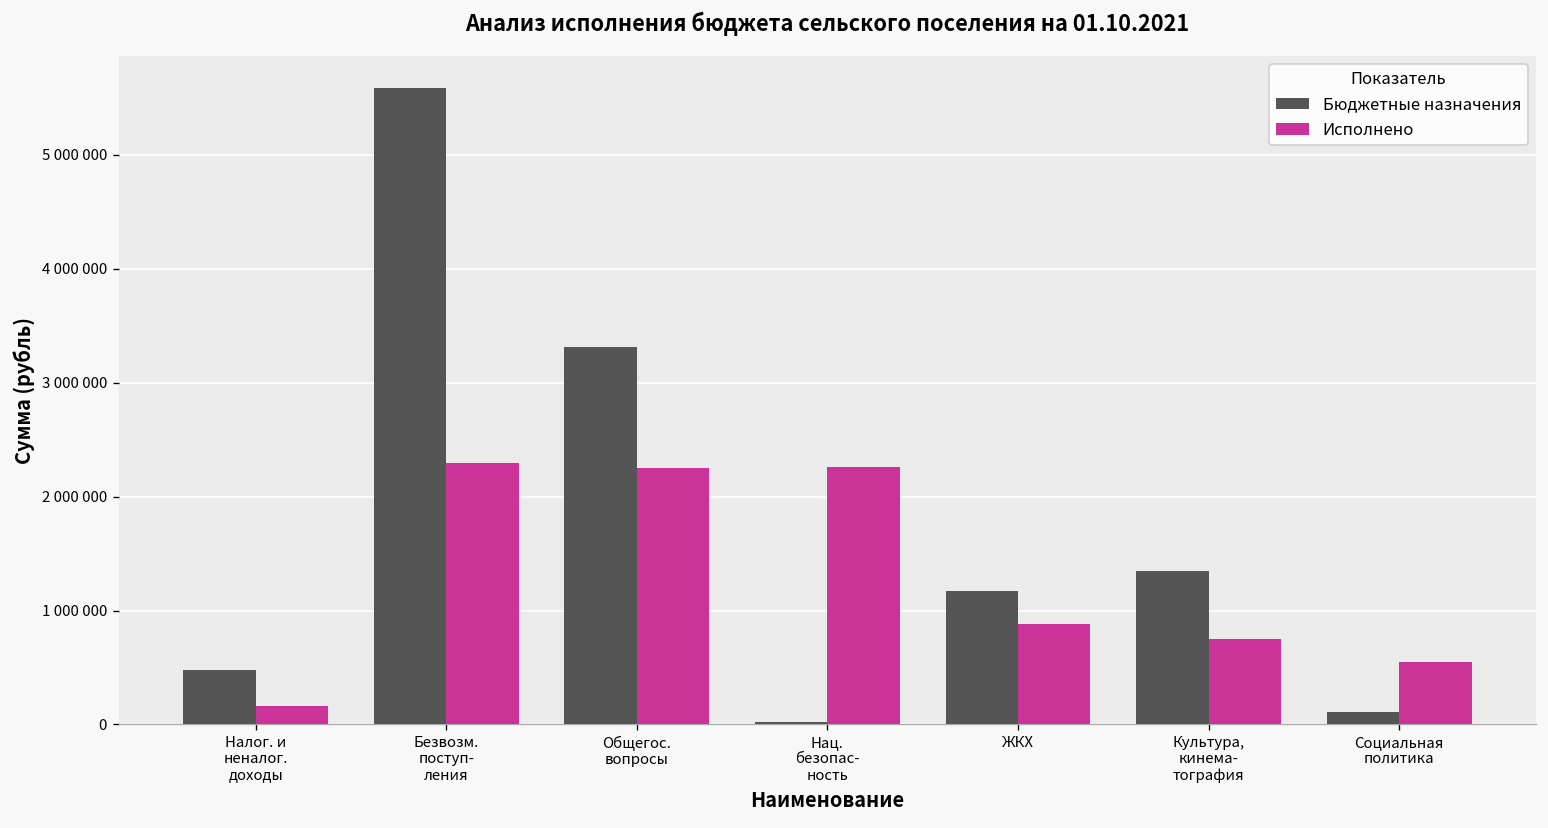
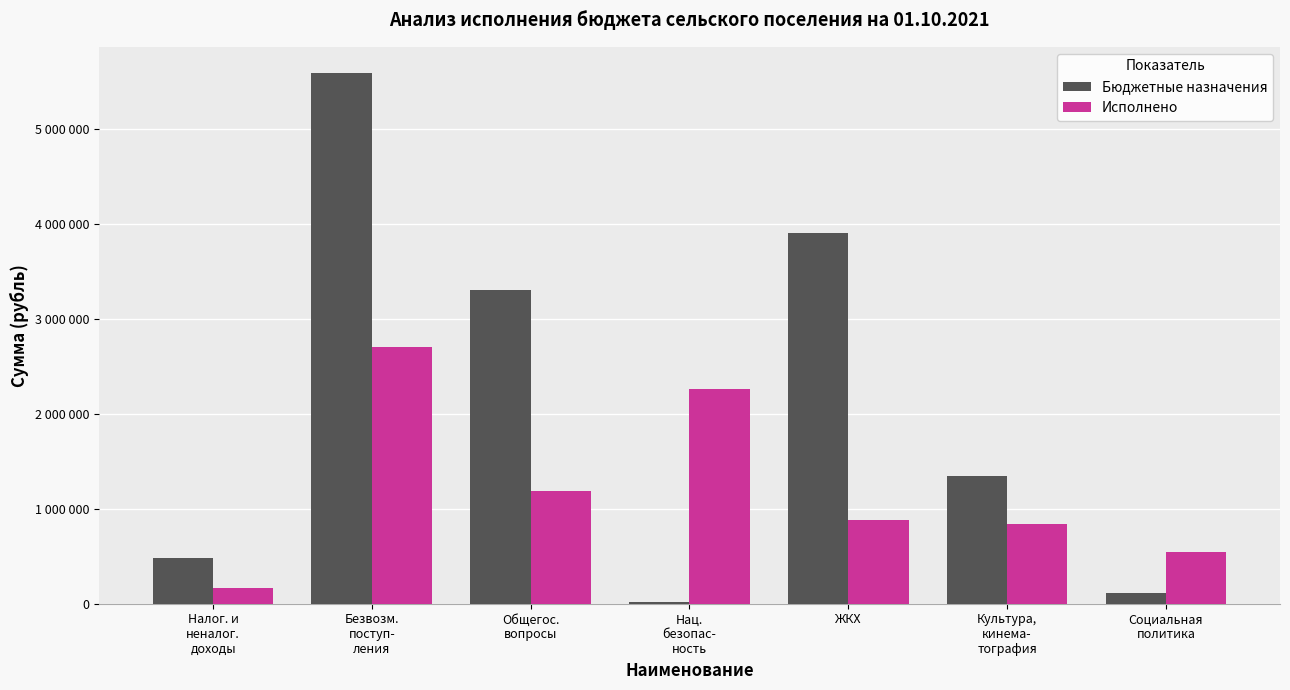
  {
    "Бюджетные назначения": {
      "Налог. и неналог. доходы": 500000,
      "Безвозм. поступ- ления": 5600000,
      "Общегос. вопросы": 3300000,
-     "ЖКХ": 1200000,
+     "ЖКХ": 3900000,
      "Культура, кинема- тография": 1400000,
      "Социальная политика": 100000
    },
    "Исполнено": {
      "Налог. и неналог. доходы": 200000,
-     "Безвозм. поступ- ления": 2300000,
-     "Общегос. вопросы": 2300000,
+     "Безвозм. поступ- ления": 2700000,
+     "Общегос. вопросы": 1200000,
      "Нац. безопас- ность": 2300000,
      "ЖКХ": 900000,
-     "Культура, кинема- тография": 750000,
+     "Культура, кинема- тография": 840000,
      "Социальная политика": 500000
    }
  }
